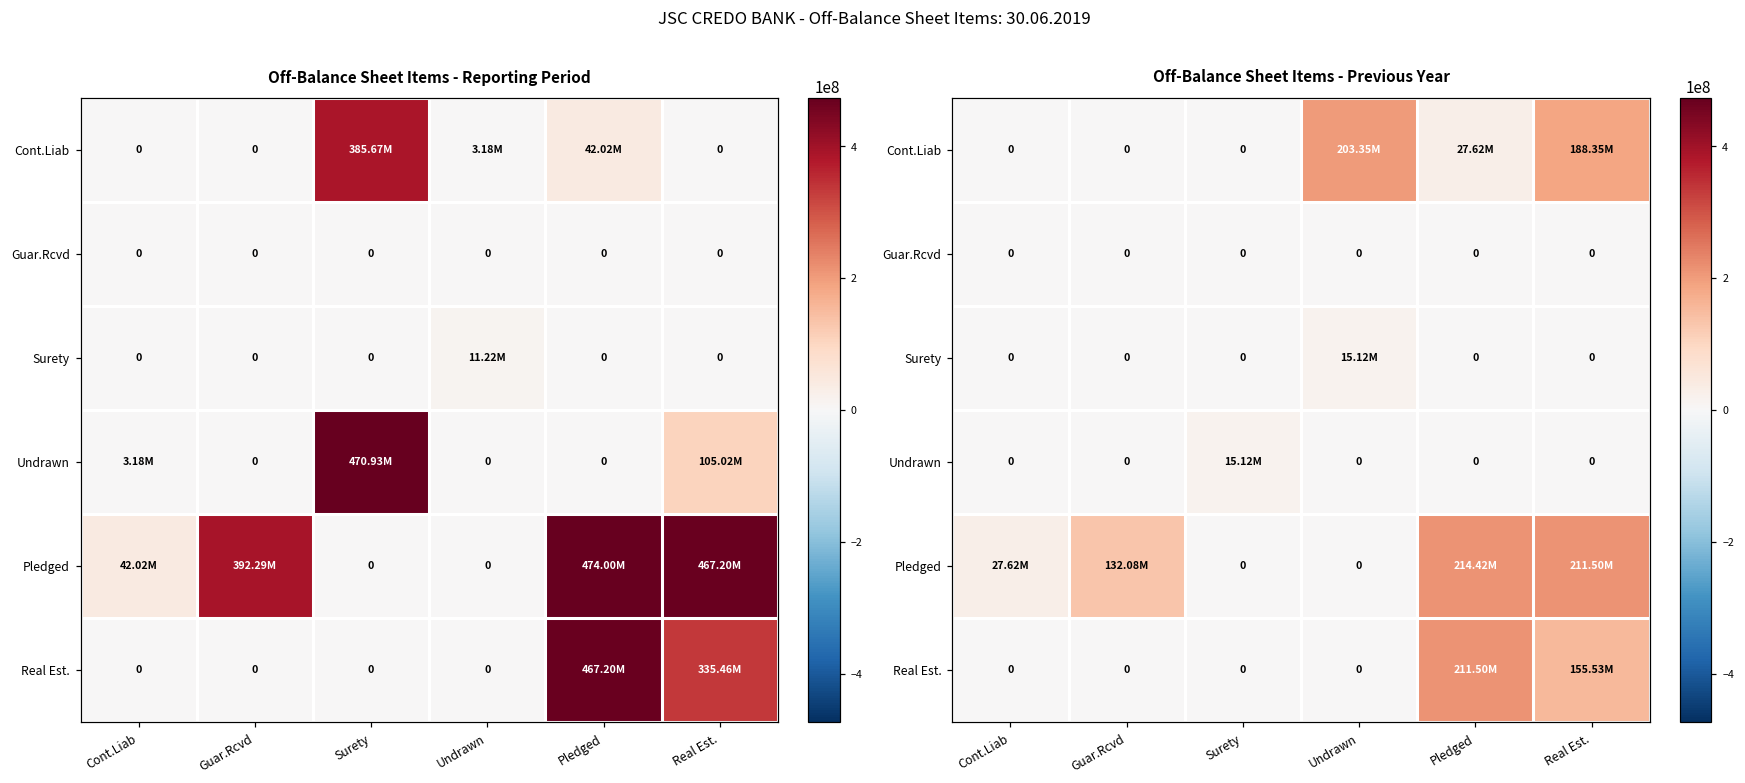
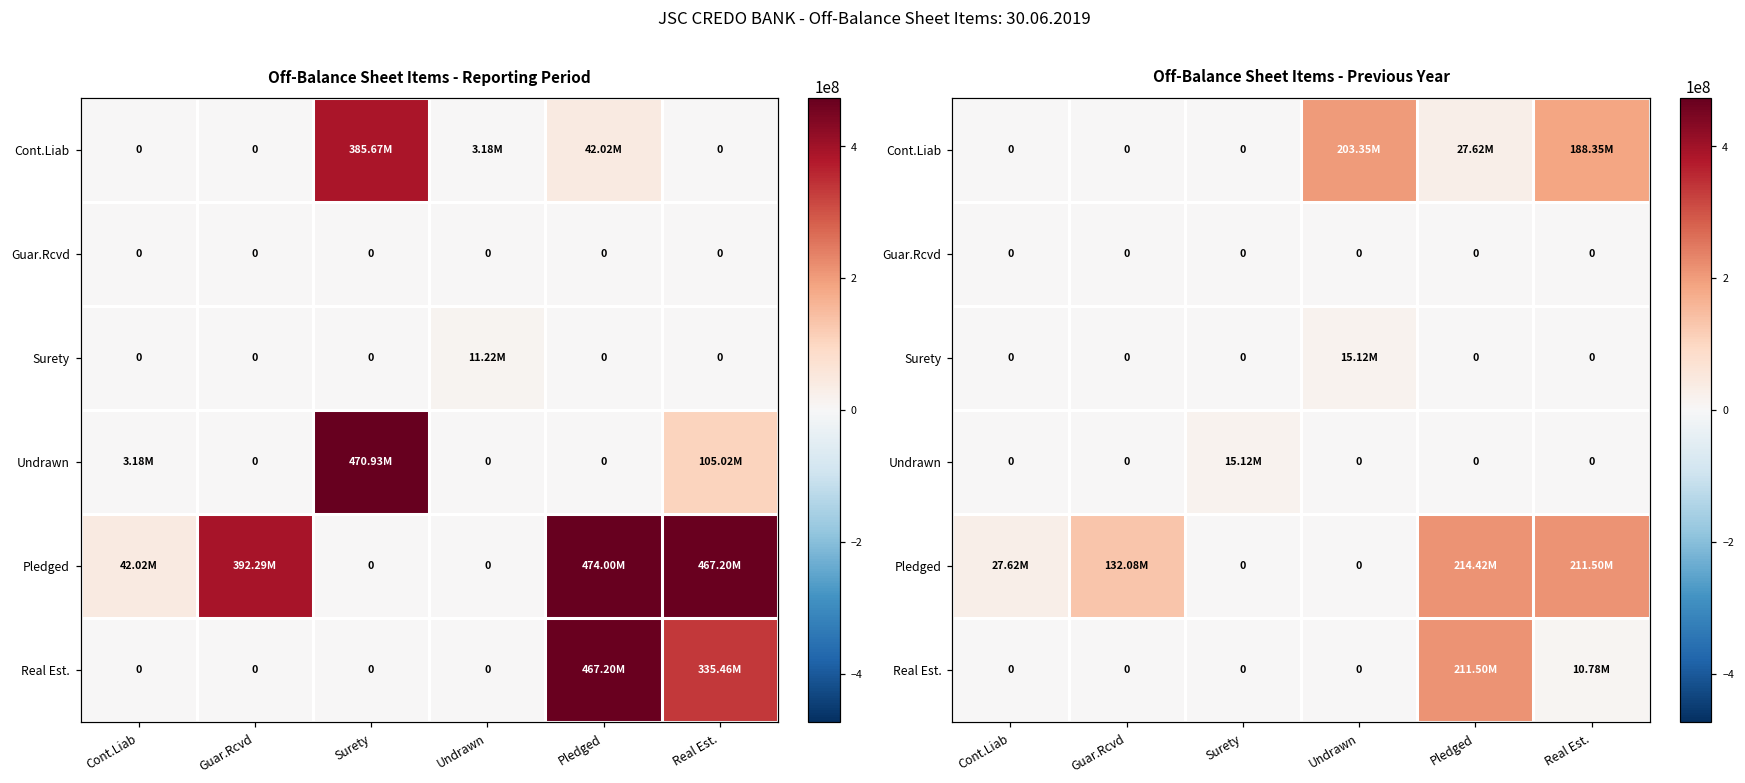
  {
    "Off-Balance Sheet Items - Reporting Period": {
      "Cont.Liab": {
        "Cont.Liab": "0",
        "Guar.Rcvd": "0",
        "Surety": "385.67M",
        "Undrawn": "3.18M",
        "Pledged": "42.02M",
        "Real Est.": "0"
      },
      "Guar.Rcvd": {
        "Cont.Liab": "0",
        "Guar.Rcvd": "0",
        "Surety": "0",
        "Undrawn": "0",
        "Pledged": "0",
        "Real Est.": "0"
      },
      "Surety": {
        "Cont.Liab": "0",
        "Guar.Rcvd": "0",
        "Surety": "0",
        "Undrawn": "11.22M",
        "Pledged": "0",
        "Real Est.": "0"
      },
      "Undrawn": {
        "Cont.Liab": "3.18M",
        "Guar.Rcvd": "0",
        "Surety": "470.93M",
        "Undrawn": "0",
        "Pledged": "0",
        "Real Est.": "105.02M"
      },
      "Pledged": {
        "Cont.Liab": "42.02M",
        "Guar.Rcvd": "392.29M",
        "Surety": "0",
        "Undrawn": "0",
        "Pledged": "474.00M",
        "Real Est.": "467.20M"
      },
      "Real Est.": {
        "Cont.Liab": "0",
        "Guar.Rcvd": "0",
        "Surety": "0",
        "Undrawn": "0",
        "Pledged": "467.20M",
        "Real Est.": "335.46M"
      }
    },
    "Off-Balance Sheet Items - Previous Year": {
      "Cont.Liab": {
        "Cont.Liab": "0",
        "Guar.Rcvd": "0",
        "Surety": "0",
        "Undrawn": "203.35M",
        "Pledged": "27.62M",
        "Real Est.": "188.35M"
      },
      "Guar.Rcvd": {
        "Cont.Liab": "0",
        "Guar.Rcvd": "0",
        "Surety": "0",
        "Undrawn": "0",
        "Pledged": "0",
        "Real Est.": "0"
      },
      "Surety": {
        "Cont.Liab": "0",
        "Guar.Rcvd": "0",
        "Surety": "0",
        "Undrawn": "15.12M",
        "Pledged": "0",
        "Real Est.": "0"
      },
      "Undrawn": {
        "Cont.Liab": "0",
        "Guar.Rcvd": "0",
        "Surety": "15.12M",
        "Undrawn": "0",
        "Pledged": "0",
        "Real Est.": "0"
      },
      "Pledged": {
        "Cont.Liab": "27.62M",
        "Guar.Rcvd": "132.08M",
        "Surety": "0",
        "Undrawn": "0",
        "Pledged": "214.42M",
        "Real Est.": "211.50M"
      },
      "Real Est.": {
        "Cont.Liab": "0",
        "Guar.Rcvd": "0",
        "Surety": "0",
        "Undrawn": "0",
        "Pledged": "211.50M",
-       "Real Est.": "155.53M"
+       "Real Est.": "10.78M"
      }
    }
  }
